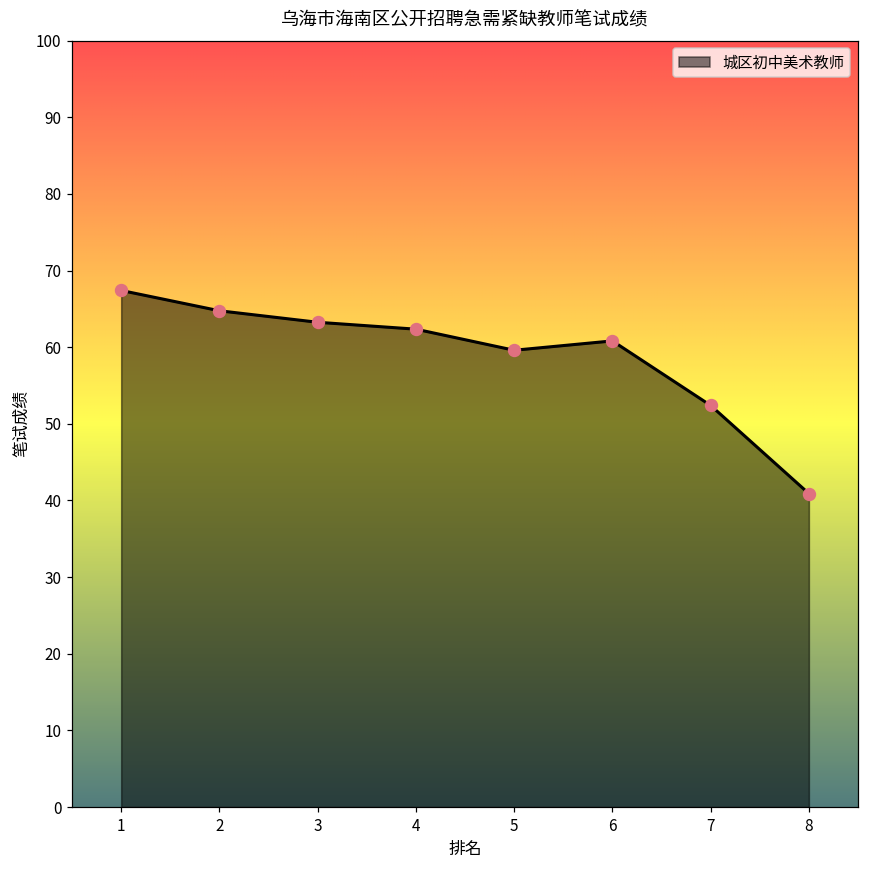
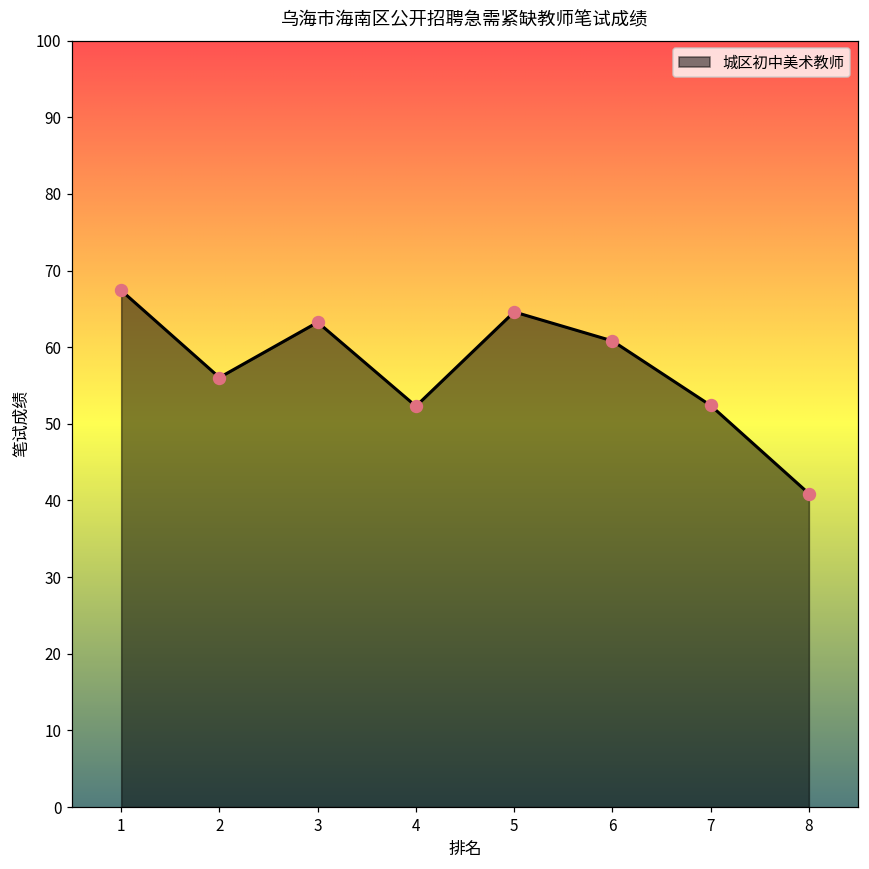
  {
    "1": 67,
-   "2": 65,
+   "2": 56,
    "3": 63,
-   "4": 62,
-   "5": 60,
+   "4": 52,
+   "5": 65,
    "6": 61,
    "7": 52,
    "8": 41
  }
